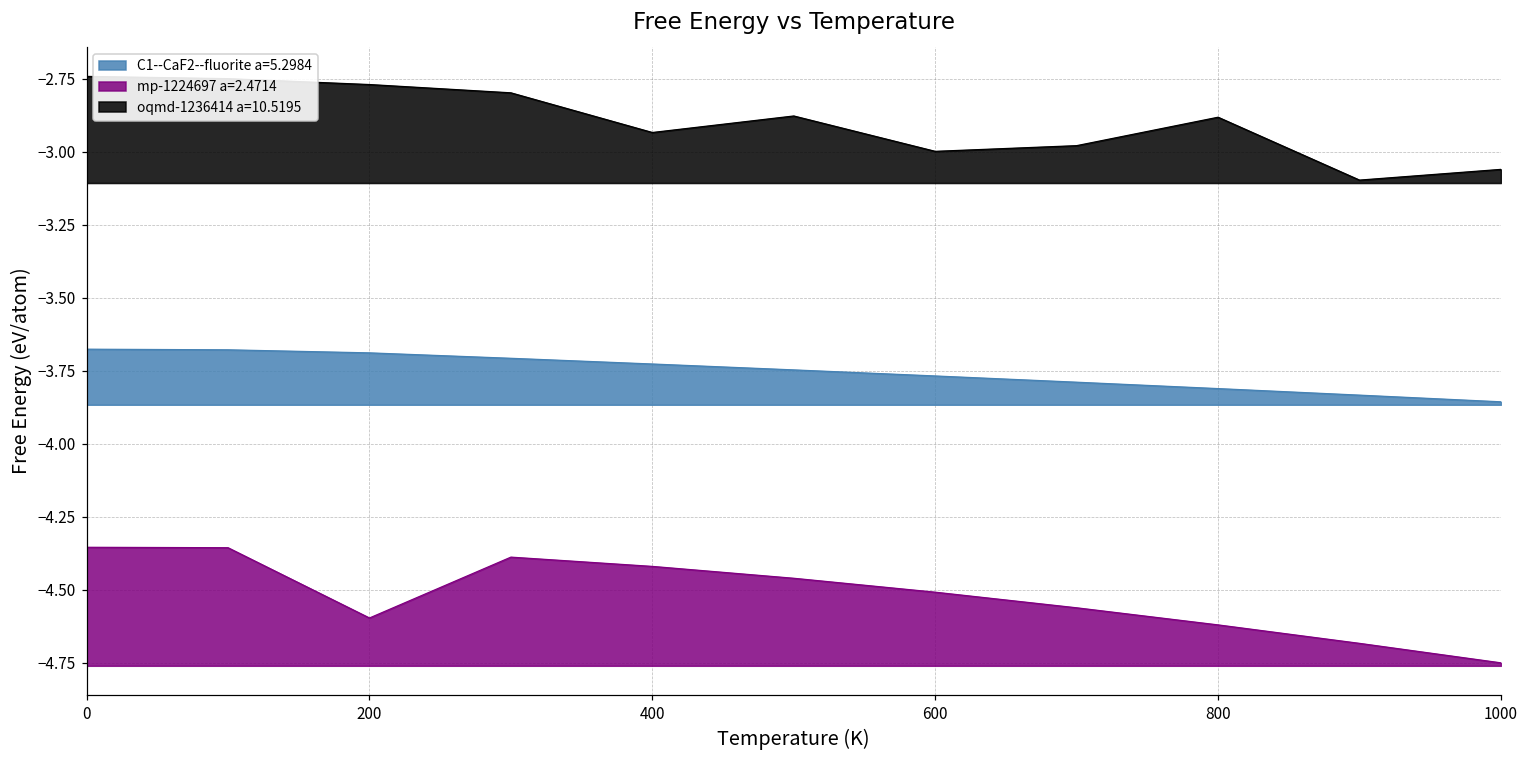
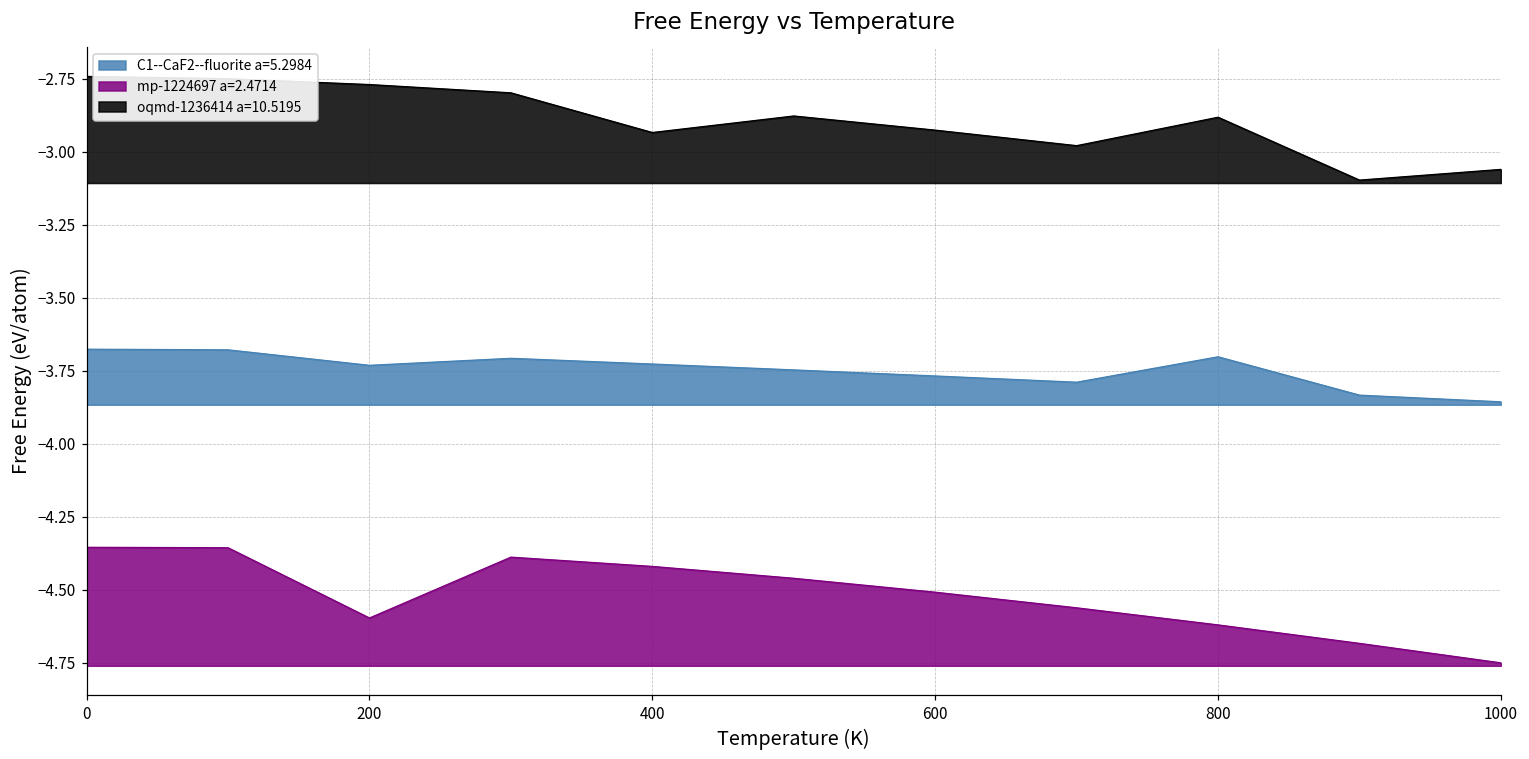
  {
    "C1--CaF2--fluorite a=5.2984": {
      "0": -3.68,
-     "200": -3.69,
+     "200": -3.73,
      "400": -3.73,
      "600": -3.77,
-     "800": -3.81,
+     "800": -3.70,
      "1000": -3.86
    },
    "mp-1224697 a=2.4714": {
      "0": -4.35,
      "200": -4.60,
      "400": -4.42,
      "600": -4.51,
      "800": -4.62,
      "1000": -4.75
    },
    "oqmd-1236414 a=10.5195": {
      "0": -2.74,
      "200": -2.77,
      "400": -2.93,
-     "600": -3.00,
+     "600": -2.93,
      "800": -2.88,
      "1000": -3.06
    }
  }
